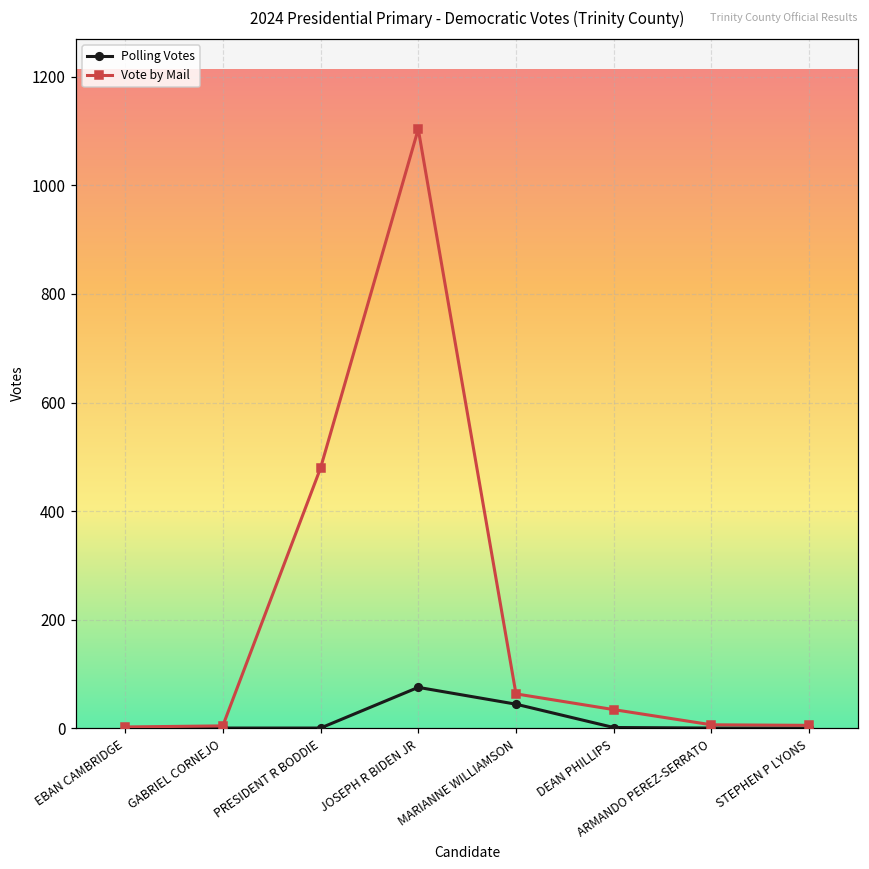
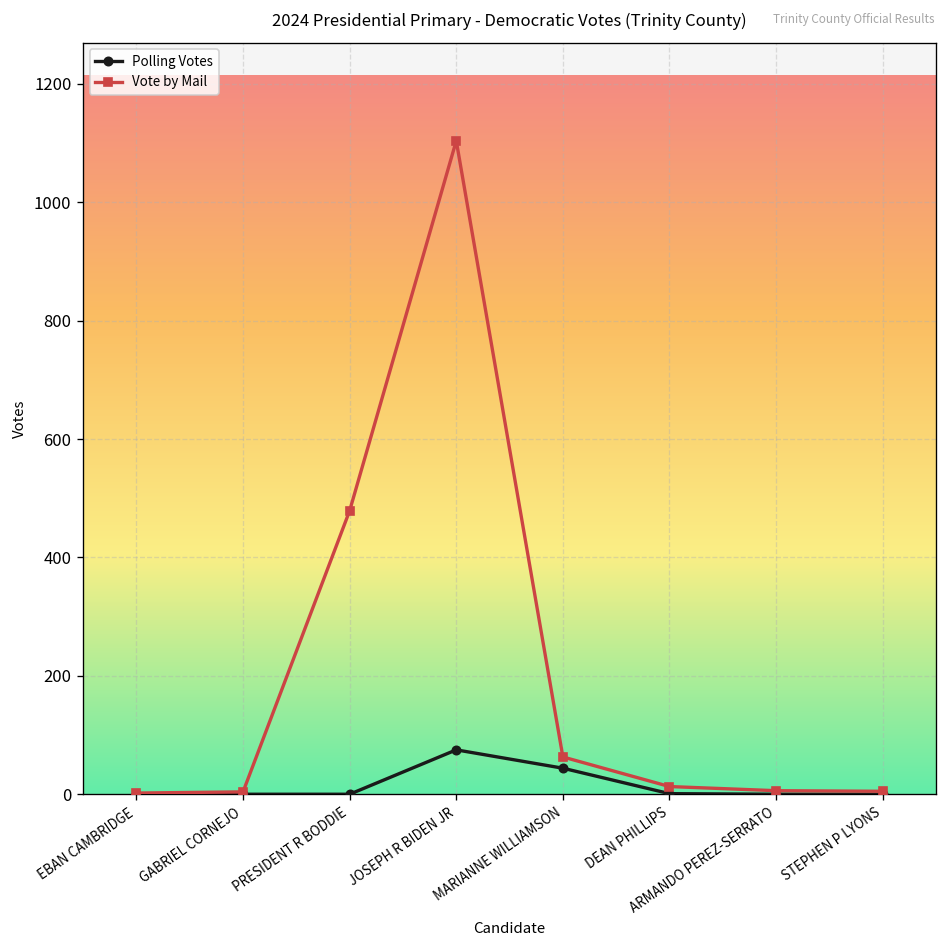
  {
    "Polling Votes": {
      "PRESIDENT R BODDIE": 0,
      "JOSEPH R BIDEN JR": 80,
      "MARIANNE WILLIAMSON": 40,
      "DEAN PHILLIPS": 0,
      "ARMANDO PEREZ-SERRATO": 0
    },
    "Vote by Mail": {
      "PRESIDENT R BODDIE": 480,
      "JOSEPH R BIDEN JR": 1100,
      "MARIANNE WILLIAMSON": 60,
-     "DEAN PHILLIPS": 30,
+     "DEAN PHILLIPS": 10,
      "ARMANDO PEREZ-SERRATO": 10
    }
  }
